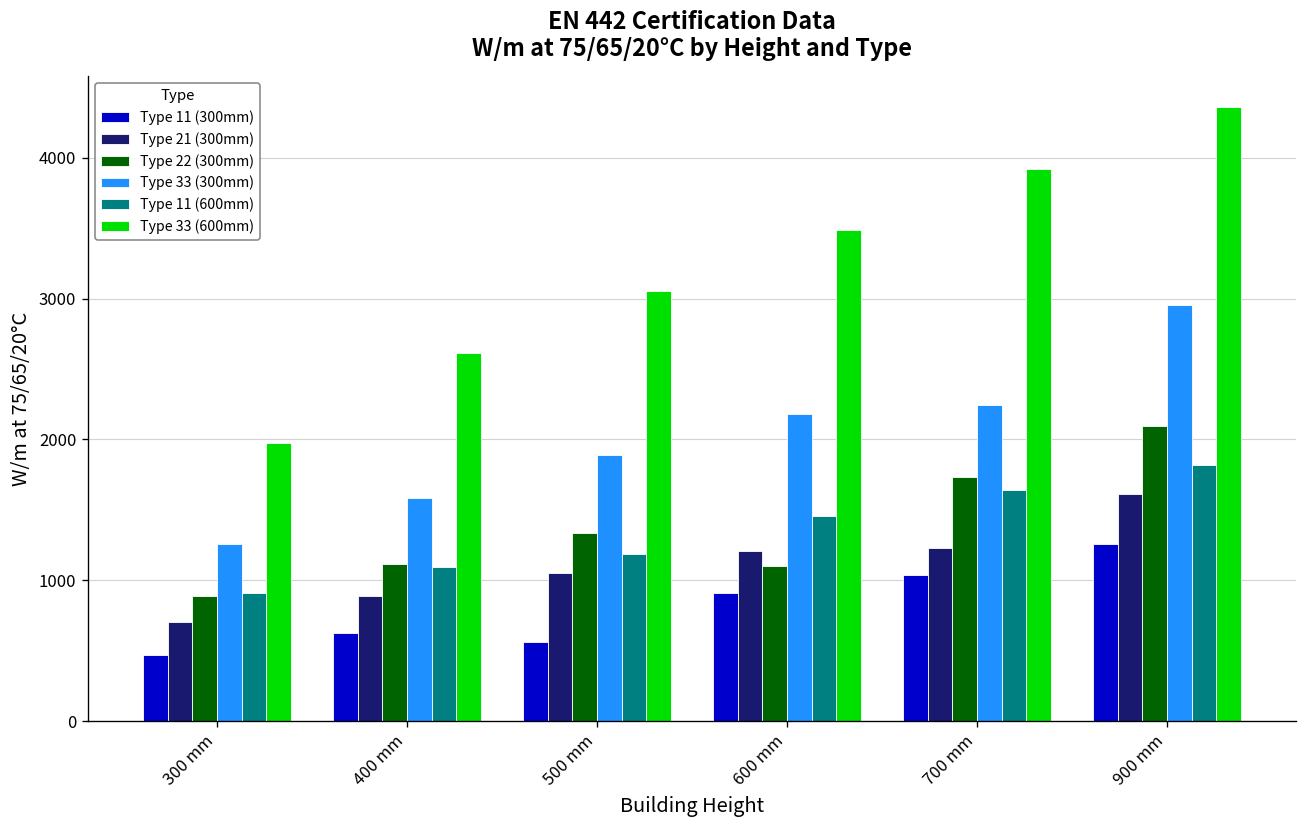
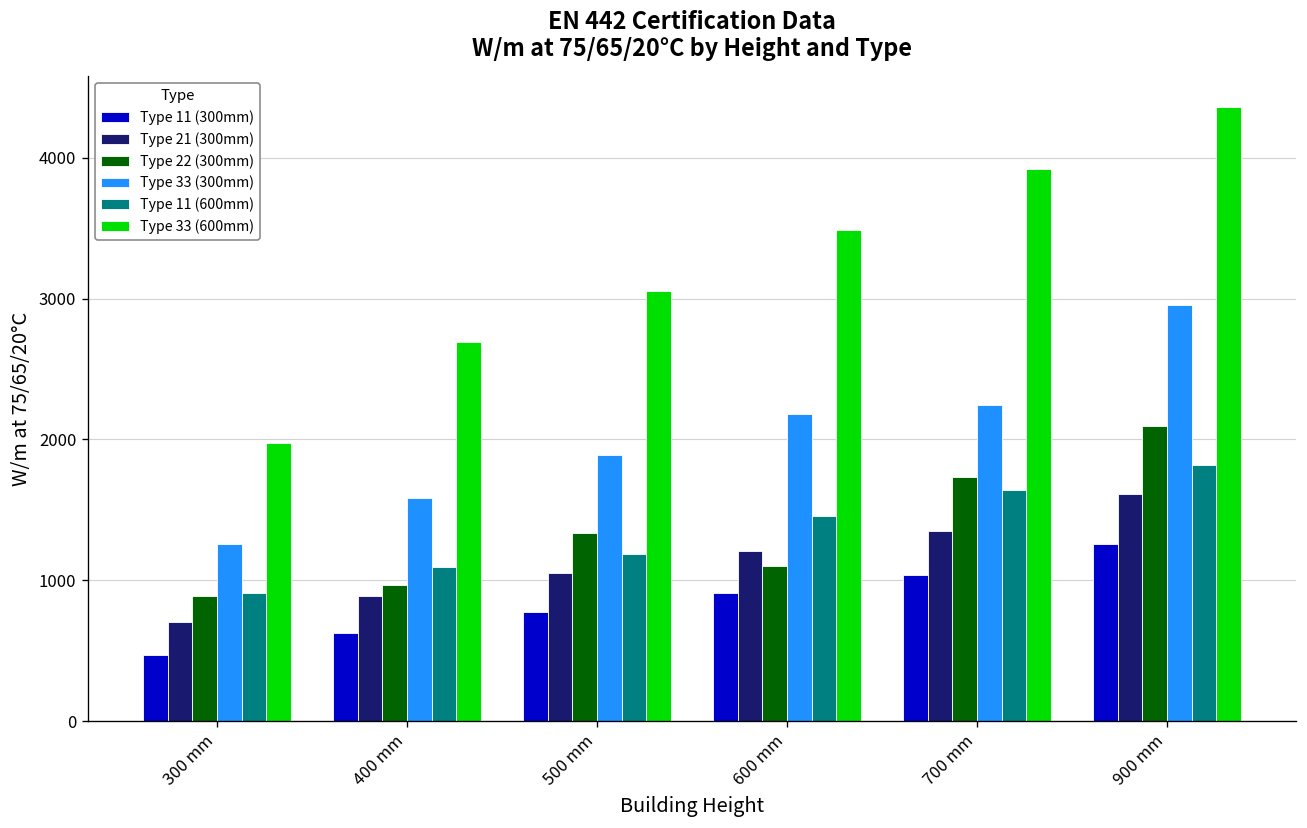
  {
    "Type 11 (300mm)": {
      "300 mm": 470,
      "400 mm": 630,
-     "500 mm": 560,
+     "500 mm": 770,
      "600 mm": 910,
      "700 mm": 1040,
      "900 mm": 1260
    },
    "Type 21 (300mm)": {
      "300 mm": 710,
      "400 mm": 890,
      "500 mm": 1050,
      "600 mm": 1210,
-     "700 mm": 1230,
+     "700 mm": 1350,
      "900 mm": 1620
    },
    "Type 22 (300mm)": {
      "300 mm": 890,
-     "400 mm": 1120,
+     "400 mm": 970,
      "500 mm": 1330,
      "600 mm": 1100,
      "700 mm": 1730,
      "900 mm": 2100
    },
    "Type 33 (300mm)": {
      "300 mm": 1260,
      "400 mm": 1590,
      "500 mm": 1890,
      "600 mm": 2180,
      "700 mm": 2250,
      "900 mm": 2950
    },
    "Type 11 (600mm)": {
      "300 mm": 910,
      "400 mm": 1090,
      "500 mm": 1190,
      "600 mm": 1460,
      "700 mm": 1640,
      "900 mm": 1820
    },
    "Type 33 (600mm)": {
      "300 mm": 1980,
-     "400 mm": 2620,
+     "400 mm": 2690,
      "500 mm": 3050,
      "600 mm": 3490,
      "700 mm": 3920,
      "900 mm": 4360
    }
  }
